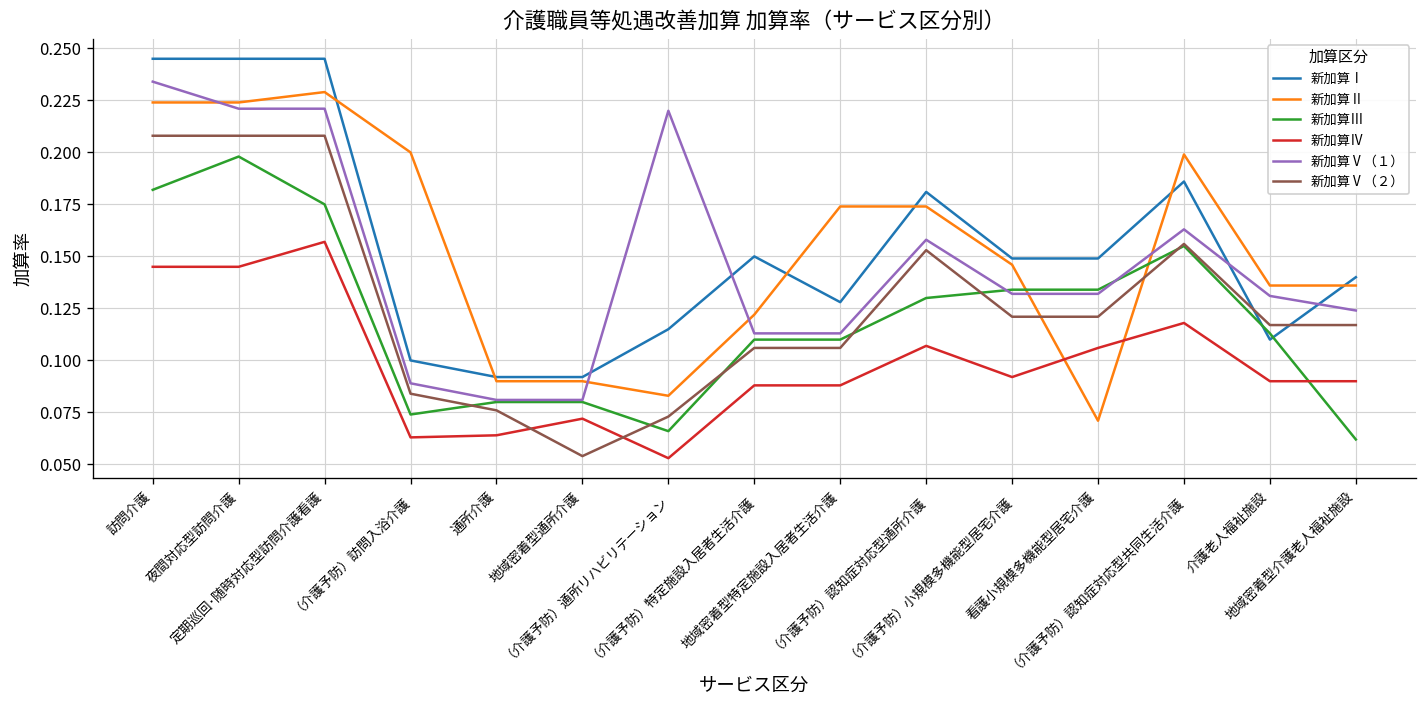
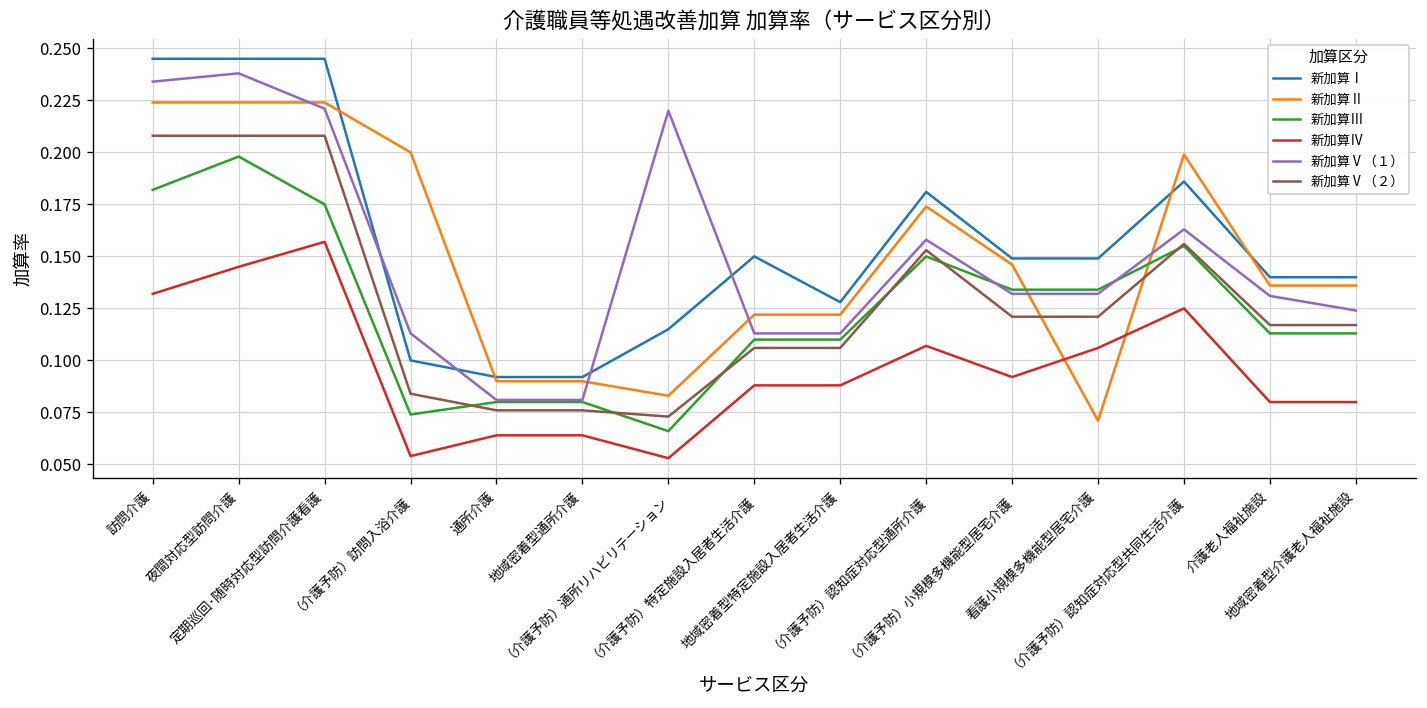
  {
    "新加算Ⅰ": {
      "訪問介護": 0.245,
      "夜間対応型訪問介護": 0.245,
      "定期巡回･随時対応型訪問介護看護": 0.245,
      "（介護予防）訪問入浴介護": 0.10,
      "通所介護": 0.092,
      "地域密着型通所介護": 0.092,
      "（介護予防）通所リハビリテーション": 0.115,
      "（介護予防）特定施設入居者生活介護": 0.15,
      "地域密着型特定施設入居者生活介護": 0.128,
      "（介護予防）認知症対応型通所介護": 0.18,
      "（介護予防）小規模多機能型居宅介護": 0.15,
      "看護小規模多機能型居宅介護": 0.15,
      "（介護予防）認知症対応型共同生活介護": 0.186,
-     "介護老人福祉施設": 0.11,
+     "介護老人福祉施設": 0.14,
      "地域密着型介護老人福祉施設": 0.14
    },
    "新加算Ⅱ": {
      "訪問介護": 0.224,
      "夜間対応型訪問介護": 0.224,
-     "定期巡回･随時対応型訪問介護看護": 0.229,
+     "定期巡回･随時対応型訪問介護看護": 0.224,
      "（介護予防）訪問入浴介護": 0.200,
      "通所介護": 0.090,
      "地域密着型通所介護": 0.090,
      "（介護予防）通所リハビリテーション": 0.083,
      "（介護予防）特定施設入居者生活介護": 0.122,
-     "地域密着型特定施設入居者生活介護": 0.174,
+     "地域密着型特定施設入居者生活介護": 0.122,
      "（介護予防）認知症対応型通所介護": 0.174,
      "（介護予防）小規模多機能型居宅介護": 0.146,
      "看護小規模多機能型居宅介護": 0.071,
      "（介護予防）認知症対応型共同生活介護": 0.199,
      "介護老人福祉施設": 0.136,
      "地域密着型介護老人福祉施設": 0.136
    },
    "新加算Ⅲ": {
      "訪問介護": 0.182,
      "夜間対応型訪問介護": 0.198,
      "定期巡回･随時対応型訪問介護看護": 0.175,
      "（介護予防）訪問入浴介護": 0.074,
      "（介護予防）通所リハビリテーション": 0.066,
      "（介護予防）特定施設入居者生活介護": 0.110,
      "地域密着型特定施設入居者生活介護": 0.110,
-     "（介護予防）認知症対応型通所介護": 0.13,
+     "（介護予防）認知症対応型通所介護": 0.15,
      "（介護予防）小規模多機能型居宅介護": 0.134,
      "看護小規模多機能型居宅介護": 0.134,
      "介護老人福祉施設": 0.113,
-     "地域密着型介護老人福祉施設": 0.062
+     "地域密着型介護老人福祉施設": 0.113
    },
    "新加算Ⅳ": {
-     "訪問介護": 0.145,
+     "訪問介護": 0.132,
      "夜間対応型訪問介護": 0.145,
      "定期巡回･随時対応型訪問介護看護": 0.157,
-     "（介護予防）訪問入浴介護": 0.063,
+     "（介護予防）訪問入浴介護": 0.054,
      "通所介護": 0.064,
-     "地域密着型通所介護": 0.072,
+     "地域密着型通所介護": 0.064,
      "（介護予防）通所リハビリテーション": 0.053,
      "（介護予防）特定施設入居者生活介護": 0.088,
      "地域密着型特定施設入居者生活介護": 0.088,
      "（介護予防）認知症対応型通所介護": 0.107,
      "（介護予防）小規模多機能型居宅介護": 0.092,
      "看護小規模多機能型居宅介護": 0.106,
-     "（介護予防）認知症対応型共同生活介護": 0.118,
-     "介護老人福祉施設": 0.09,
-     "地域密着型介護老人福祉施設": 0.09
+     "（介護予防）認知症対応型共同生活介護": 0.125,
+     "介護老人福祉施設": 0.08,
+     "地域密着型介護老人福祉施設": 0.08
    },
    "新加算Ⅴ（１）": {
      "訪問介護": 0.234,
-     "夜間対応型訪問介護": 0.221,
+     "夜間対応型訪問介護": 0.238,
      "定期巡回･随時対応型訪問介護看護": 0.221,
-     "（介護予防）訪問入浴介護": 0.089,
+     "（介護予防）訪問入浴介護": 0.113,
      "（介護予防）通所リハビリテーション": 0.220,
      "（介護予防）特定施設入居者生活介護": 0.113,
      "地域密着型特定施設入居者生活介護": 0.113,
      "（介護予防）認知症対応型通所介護": 0.158,
      "（介護予防）小規模多機能型居宅介護": 0.132,
      "看護小規模多機能型居宅介護": 0.132,
      "（介護予防）認知症対応型共同生活介護": 0.163,
      "介護老人福祉施設": 0.131,
      "地域密着型介護老人福祉施設": 0.124
    },
    "新加算Ⅴ（２）": {
      "訪問介護": 0.208,
      "夜間対応型訪問介護": 0.208,
      "定期巡回･随時対応型訪問介護看護": 0.208,
      "（介護予防）訪問入浴介護": 0.084,
      "通所介護": 0.076,
-     "地域密着型通所介護": 0.054,
+     "地域密着型通所介護": 0.076,
      "（介護予防）通所リハビリテーション": 0.073,
      "（介護予防）特定施設入居者生活介護": 0.106,
      "地域密着型特定施設入居者生活介護": 0.106,
      "（介護予防）認知症対応型通所介護": 0.153,
      "（介護予防）小規模多機能型居宅介護": 0.121,
      "看護小規模多機能型居宅介護": 0.121,
      "介護老人福祉施設": 0.117,
      "地域密着型介護老人福祉施設": 0.117
    }
  }
